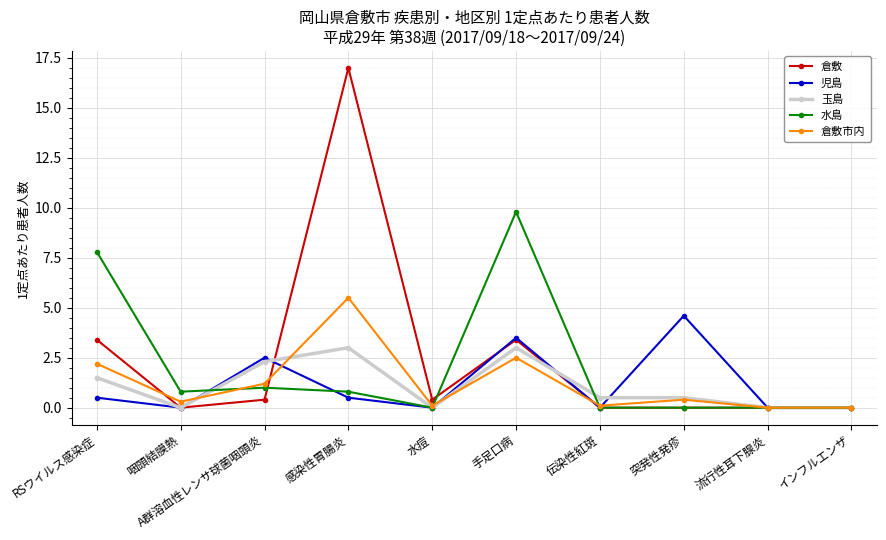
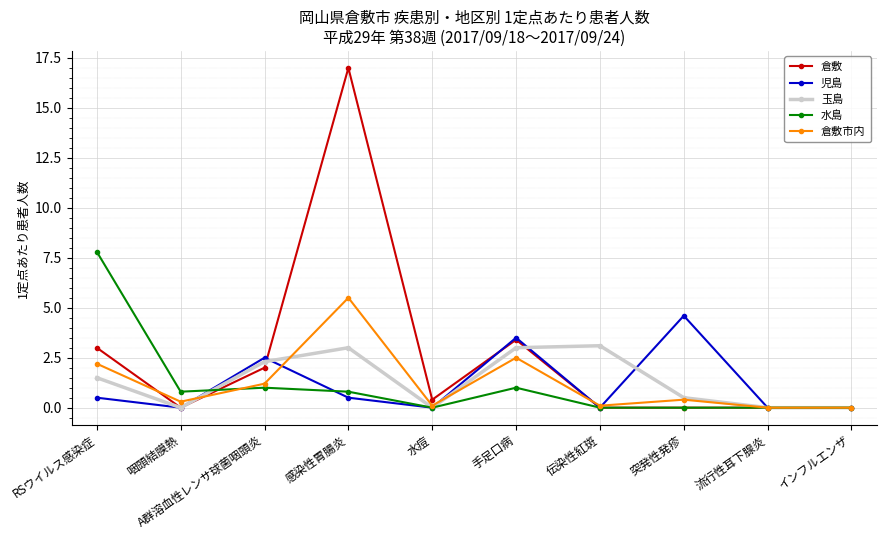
  {
    "倉敷": {
-     "RSウイルス感染症": 3.4,
-     "A群溶血性レンサ球菌咽頭炎": 0.4,
+     "RSウイルス感染症": 3.0,
+     "A群溶血性レンサ球菌咽頭炎": 2.0,
      "感染性胃腸炎": 17.0,
      "水痘": 0.4
    },
    "児島": {
      "RSウイルス感染症": 0.5,
      "A群溶血性レンサ球菌咽頭炎": 2.5,
      "感染性胃腸炎": 0.5,
      "突発性発疹": 4.6
    },
    "玉島": {
      "RSウイルス感染症": 1.5,
      "A群溶血性レンサ球菌咽頭炎": 2.3,
      "感染性胃腸炎": 3.0,
      "手足口病": 3.0,
-     "伝染性紅斑": 0.5
+     "伝染性紅斑": 3.1
    },
    "水島": {
      "RSウイルス感染症": 7.8,
      "咽頭結膜熱": 0.8,
      "A群溶血性レンサ球菌咽頭炎": 1.0,
      "感染性胃腸炎": 0.8,
-     "手足口病": 9.8
+     "手足口病": 1.0
    },
    "倉敷市内": {
      "RSウイルス感染症": 2.2,
      "咽頭結膜熱": 0.3,
      "A群溶血性レンサ球菌咽頭炎": 1.2,
      "感染性胃腸炎": 5.5,
      "手足口病": 2.5
    }
  }
